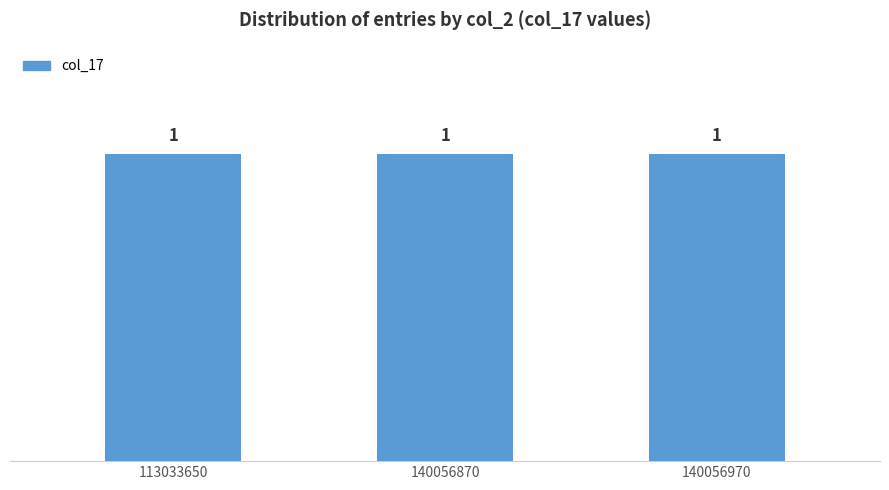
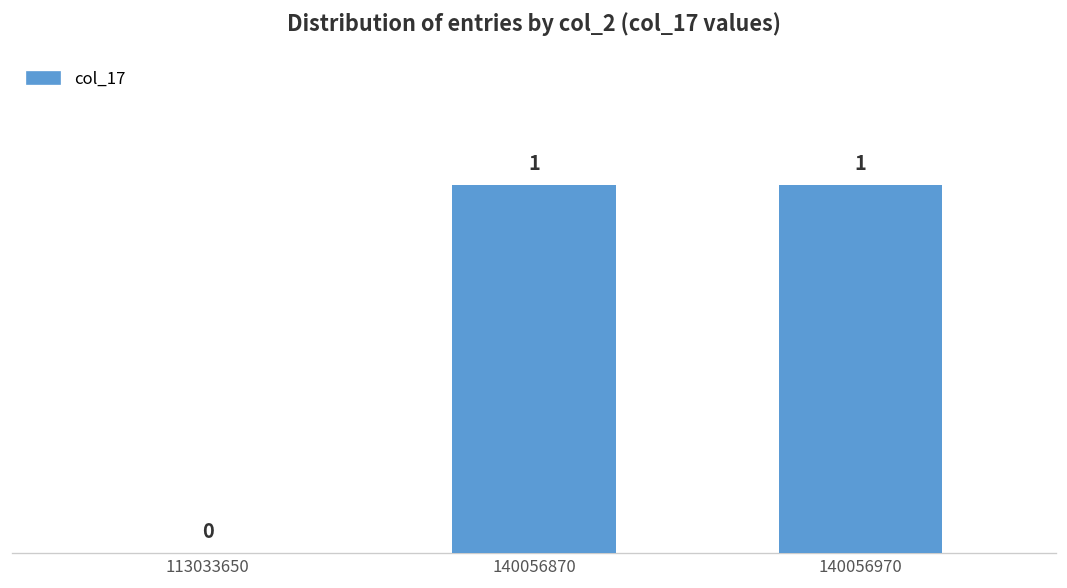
  {
-   "113033650": 1,
+   "113033650": 0,
    "140056870": 1,
    "140056970": 1
  }
